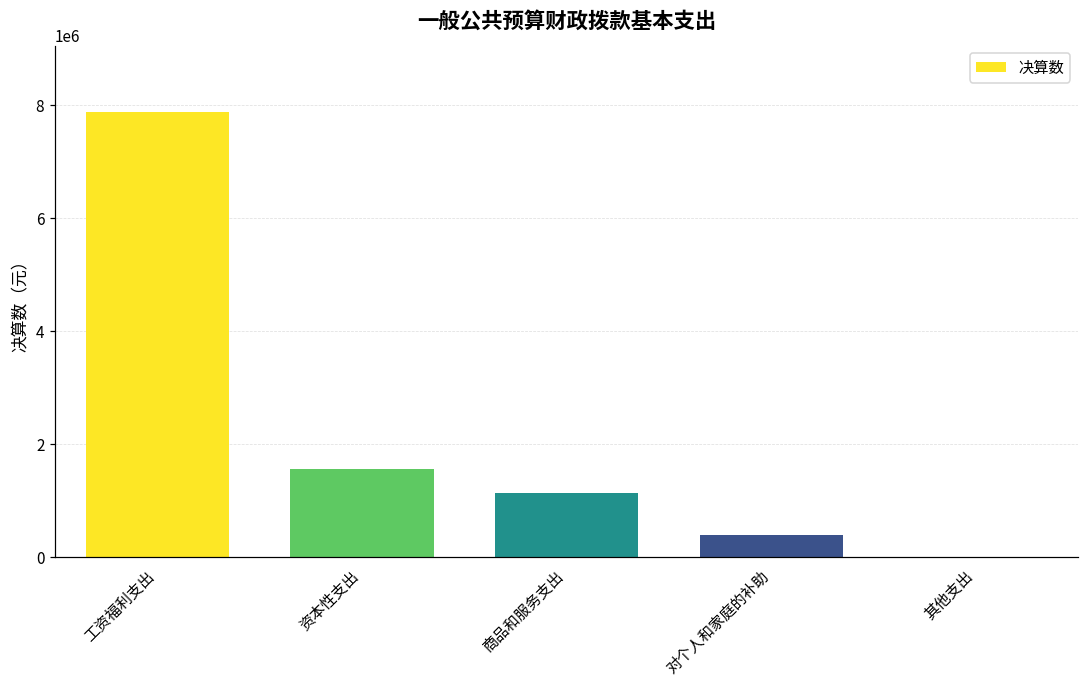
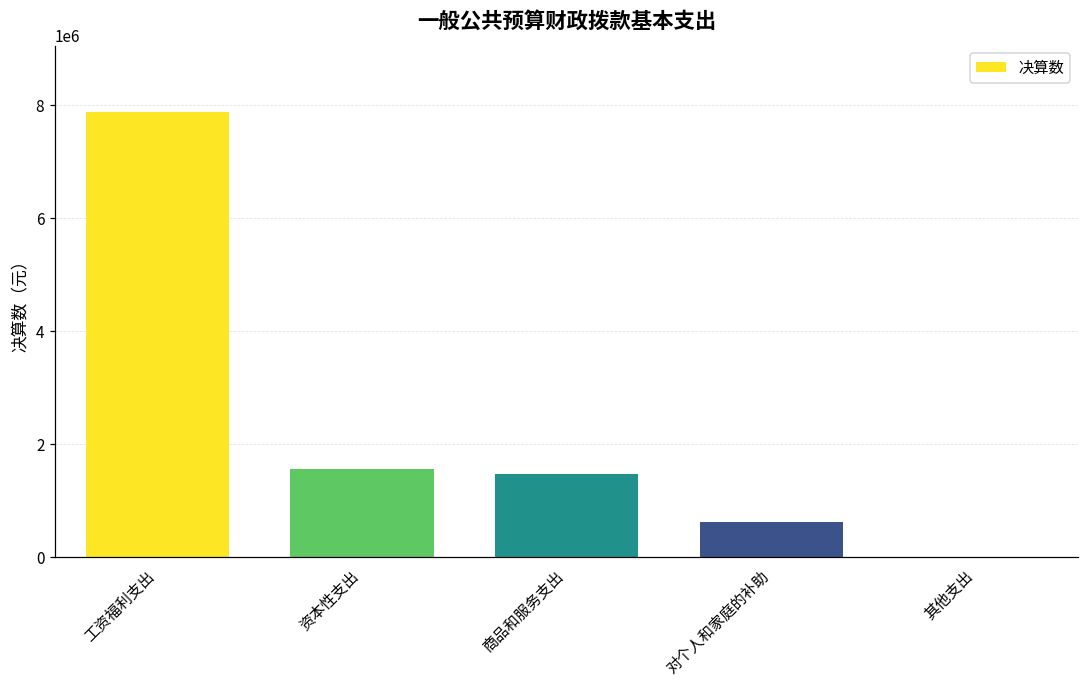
  {
    "工资福利支出": 7900000,
    "资本性支出": 1600000,
-   "商品和服务支出": 1100000,
-   "对个人和家庭的补助": 400000,
+   "商品和服务支出": 1500000,
+   "对个人和家庭的补助": 600000,
    "其他支出": 0
  }
